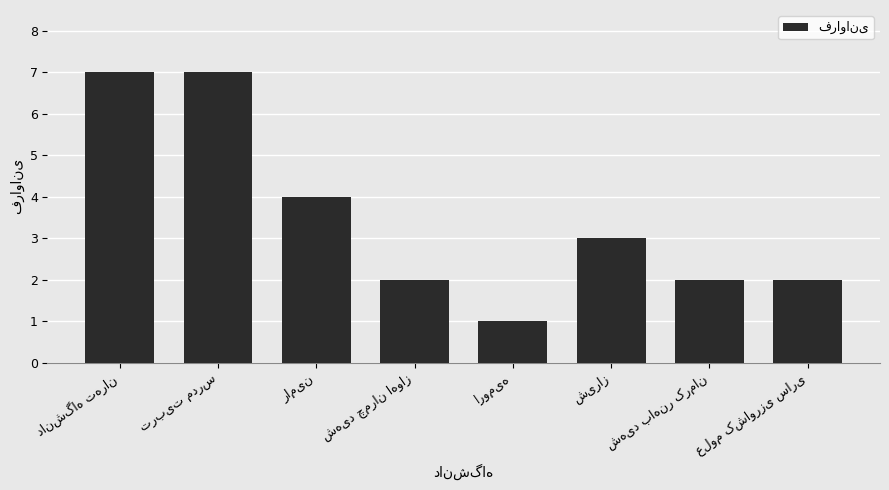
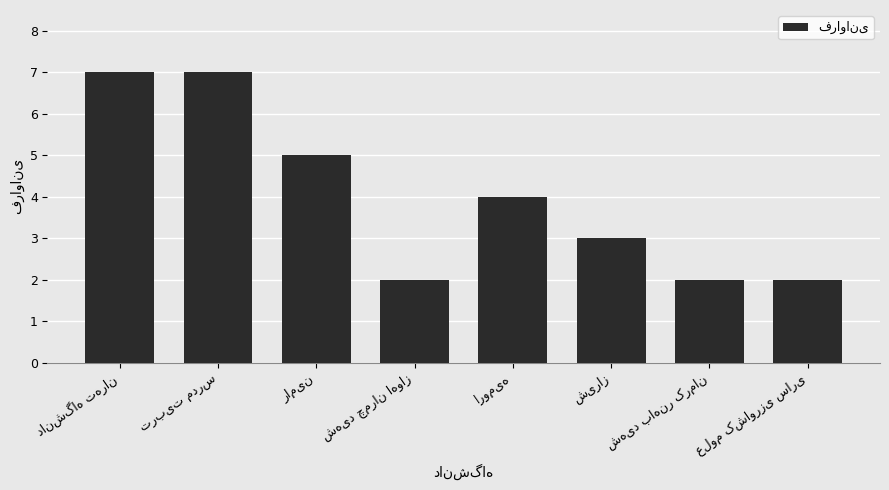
  {
    "دانشگاه تهران": 7,
    "تربیت مدرس": 7,
-   "رامین": 4,
+   "رامین": 5,
    "شهید چمران اهواز": 2,
-   "ارومیه": 1,
+   "ارومیه": 4,
    "شیراز": 3,
    "شهید باهنر کرمان": 2,
    "علوم کشاورزی ساری": 2
  }
